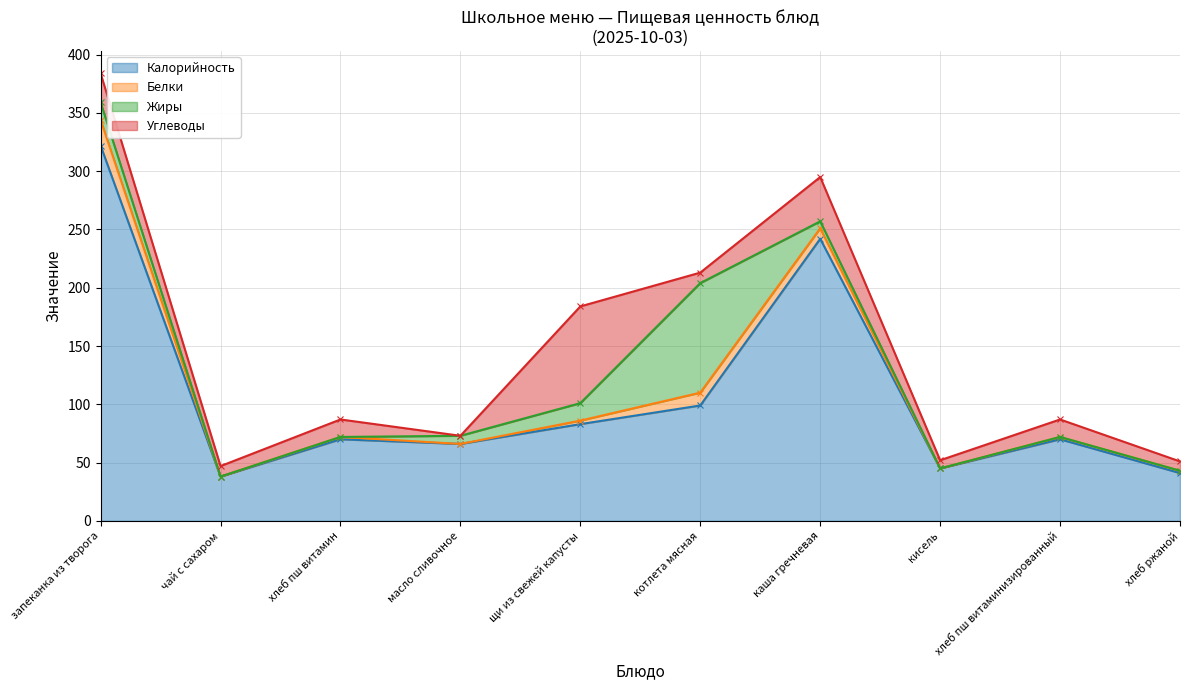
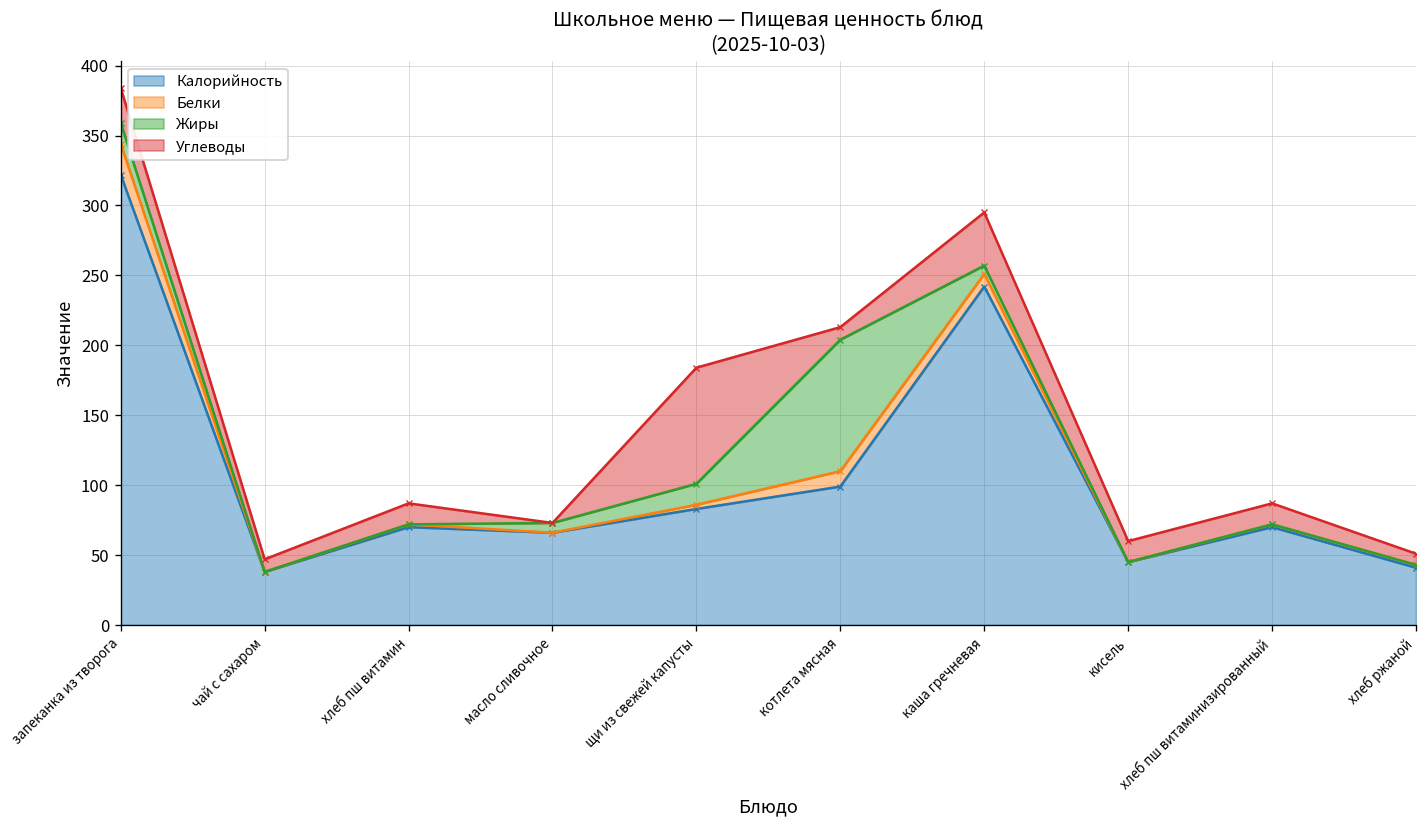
  {
    "Калорийность": {
      "запеканка из творога": 322,
      "щи из свежей капусты": 83,
      "котлета мясная": 99,
      "каша гречневая": 242
    },
    "Белки": {
      "запеканка из творога": 22,
      "щи из свежей капусты": 3,
      "котлета мясная": 11,
      "каша гречневая": 9
    },
    "Жиры": {
      "запеканка из творога": 15,
      "щи из свежей капусты": 15,
      "котлета мясная": 94,
      "каша гречневая": 6
    },
    "Углеводы": {
      "запеканка из творога": 25,
      "чай с сахаром": 9,
      "хлеб пш витамин": 15,
      "щи из свежей капусты": 83,
      "котлета мясная": 9,
      "каша гречневая": 38,
-     "кисель": 7,
+     "кисель": 15,
      "хлеб пш витаминизированный": 15,
      "хлеб ржаной": 8
    }
  }
